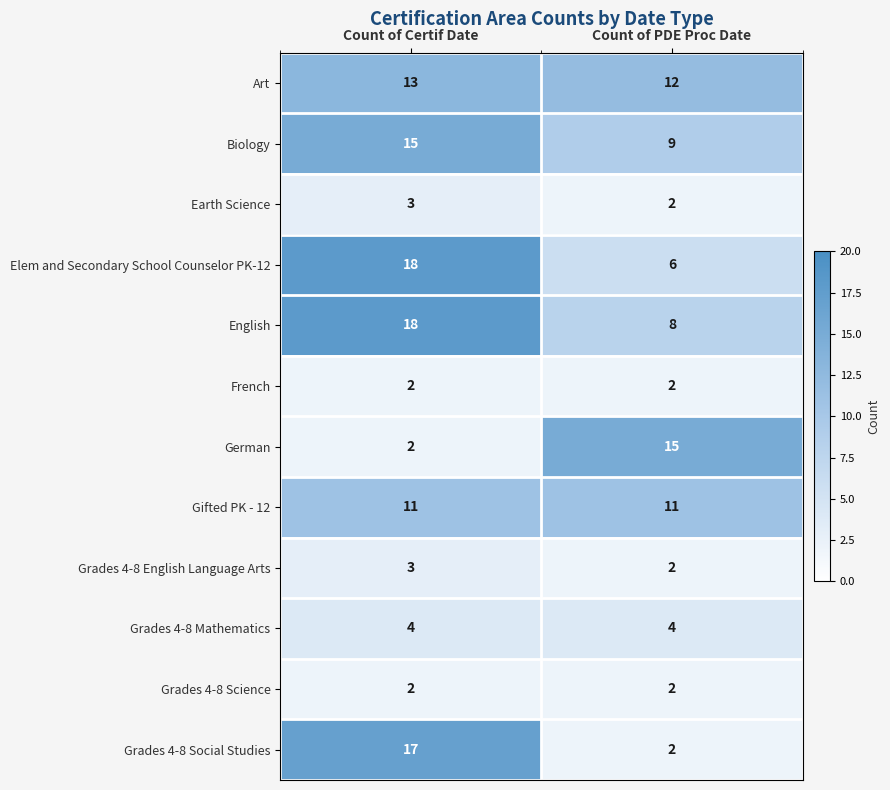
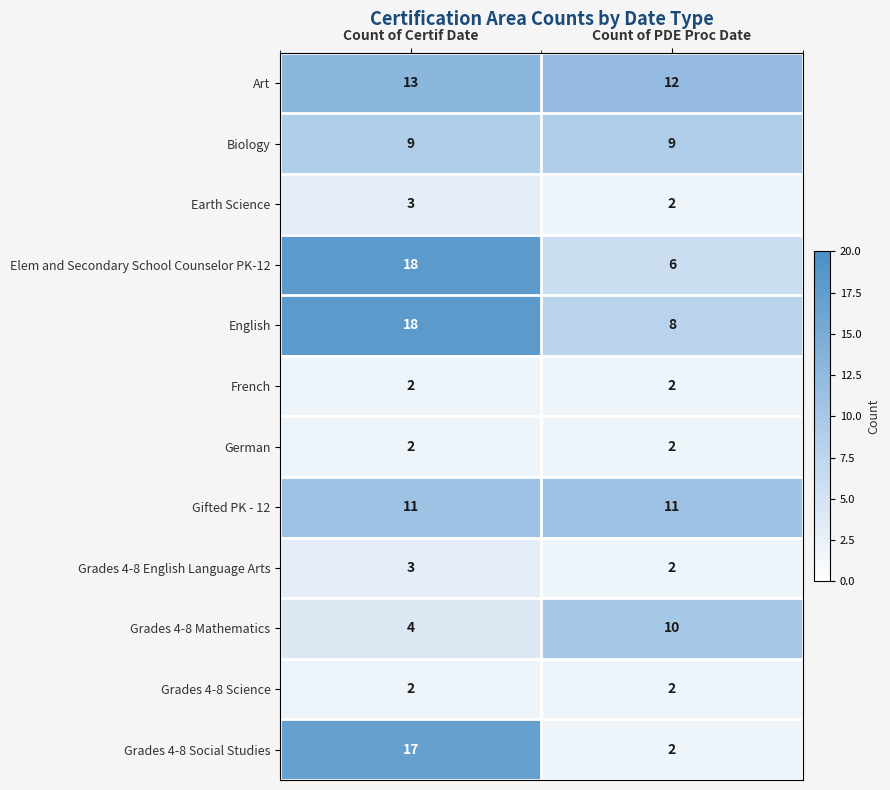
  {
    "Art": {
      "Count of Certif Date": 13,
      "Count of PDE Proc Date": 12
    },
    "Biology": {
-     "Count of Certif Date": 15,
+     "Count of Certif Date": 9,
      "Count of PDE Proc Date": 9
    },
    "Earth Science": {
      "Count of Certif Date": 3,
      "Count of PDE Proc Date": 2
    },
    "Elem and Secondary School Counselor PK-12": {
      "Count of Certif Date": 18,
      "Count of PDE Proc Date": 6
    },
    "English": {
      "Count of Certif Date": 18,
      "Count of PDE Proc Date": 8
    },
    "French": {
      "Count of Certif Date": 2,
      "Count of PDE Proc Date": 2
    },
    "German": {
      "Count of Certif Date": 2,
-     "Count of PDE Proc Date": 15
+     "Count of PDE Proc Date": 2
    },
    "Gifted PK - 12": {
      "Count of Certif Date": 11,
      "Count of PDE Proc Date": 11
    },
    "Grades 4-8 English Language Arts": {
      "Count of Certif Date": 3,
      "Count of PDE Proc Date": 2
    },
    "Grades 4-8 Mathematics": {
      "Count of Certif Date": 4,
-     "Count of PDE Proc Date": 4
+     "Count of PDE Proc Date": 10
    },
    "Grades 4-8 Science": {
      "Count of Certif Date": 2,
      "Count of PDE Proc Date": 2
    },
    "Grades 4-8 Social Studies": {
      "Count of Certif Date": 17,
      "Count of PDE Proc Date": 2
    }
  }
